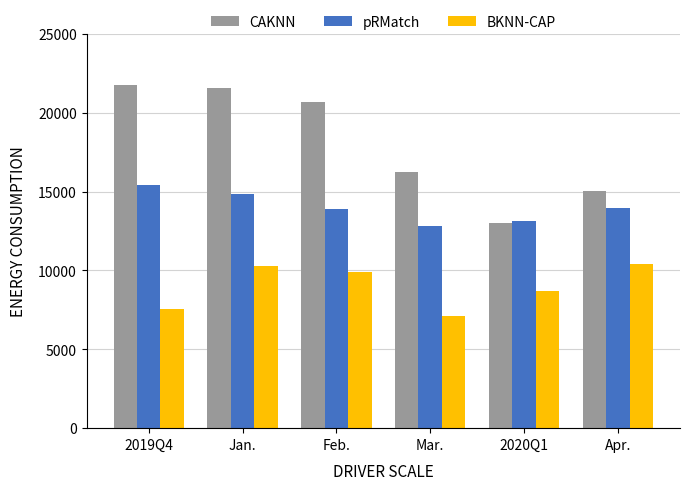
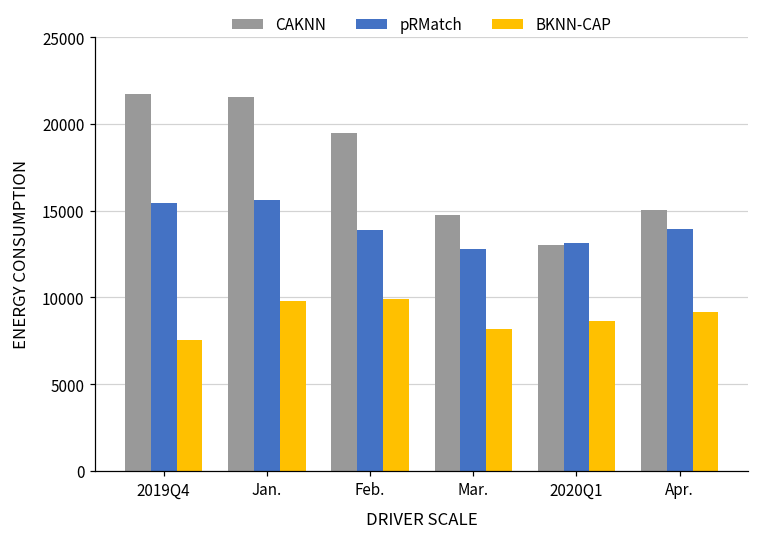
  {
    "CAKNN": {
      "2019Q4": 21700,
      "Jan.": 21600,
-     "Feb.": 20700,
-     "Mar.": 16300,
+     "Feb.": 19500,
+     "Mar.": 14800,
      "2020Q1": 13000,
      "Apr.": 15000
    },
    "pRMatch": {
      "2019Q4": 15400,
-     "Jan.": 14900,
+     "Jan.": 15600,
      "Feb.": 13900,
      "Mar.": 12800,
      "2020Q1": 13100,
      "Apr.": 13900
    },
    "BKNN-CAP": {
      "2019Q4": 7600,
-     "Jan.": 10300,
+     "Jan.": 9800,
      "Feb.": 9900,
-     "Mar.": 7100,
+     "Mar.": 8200,
      "2020Q1": 8700,
-     "Apr.": 10400
+     "Apr.": 9200
    }
  }
